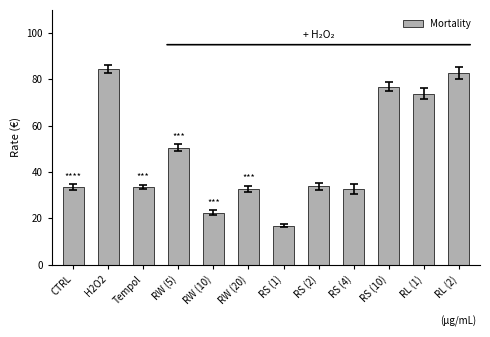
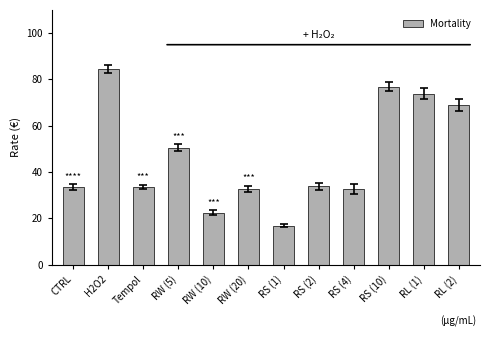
  {
    "Mortality": {
      "CTRL": 34,
      "H2O2": 84,
      "Tempol": 34,
      "RW (5)": 51,
      "RW (10)": 22,
      "RW (20)": 33,
      "RS (1)": 17,
      "RS (2)": 34,
      "RS (4)": 33,
      "RS (10)": 77,
      "RL (1)": 74,
-     "RL (2)": 83
+     "RL (2)": 69
    }
  }
